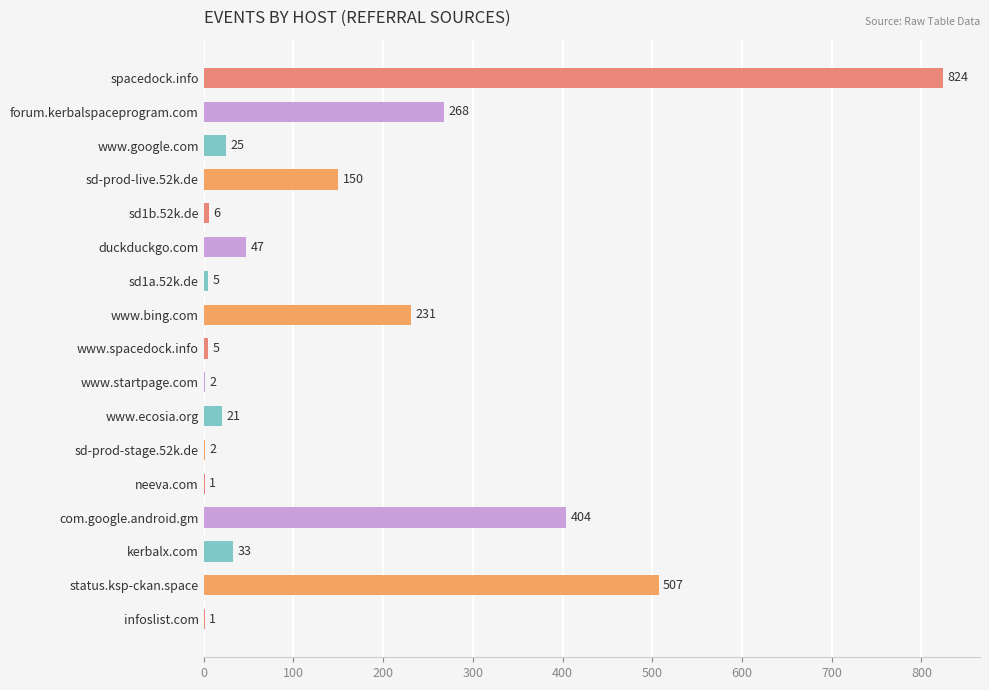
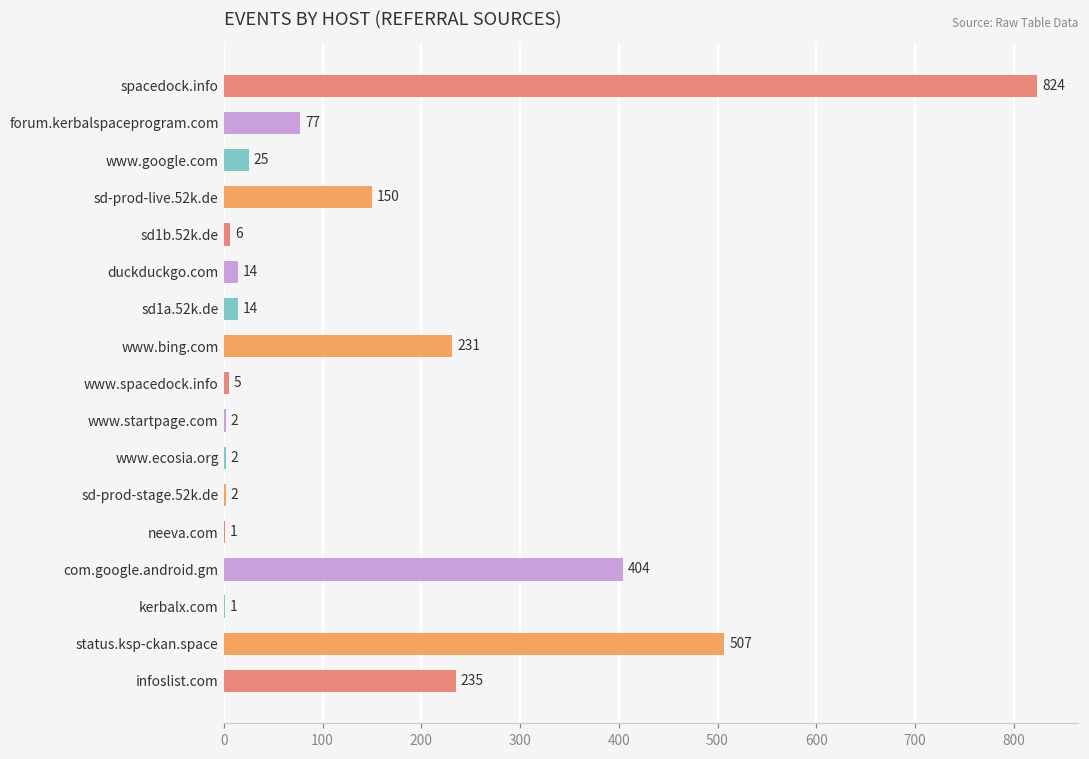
  {
    "spacedock.info": 824,
-   "forum.kerbalspaceprogram.com": 268,
+   "forum.kerbalspaceprogram.com": 77,
    "www.google.com": 25,
    "sd-prod-live.52k.de": 150,
    "sd1b.52k.de": 6,
-   "duckduckgo.com": 47,
-   "sd1a.52k.de": 5,
+   "duckduckgo.com": 14,
+   "sd1a.52k.de": 14,
    "www.bing.com": 231,
    "www.spacedock.info": 5,
    "www.startpage.com": 2,
-   "www.ecosia.org": 21,
+   "www.ecosia.org": 2,
    "sd-prod-stage.52k.de": 2,
    "neeva.com": 1,
    "com.google.android.gm": 404,
-   "kerbalx.com": 33,
+   "kerbalx.com": 1,
    "status.ksp-ckan.space": 507,
-   "infoslist.com": 1
+   "infoslist.com": 235
  }
